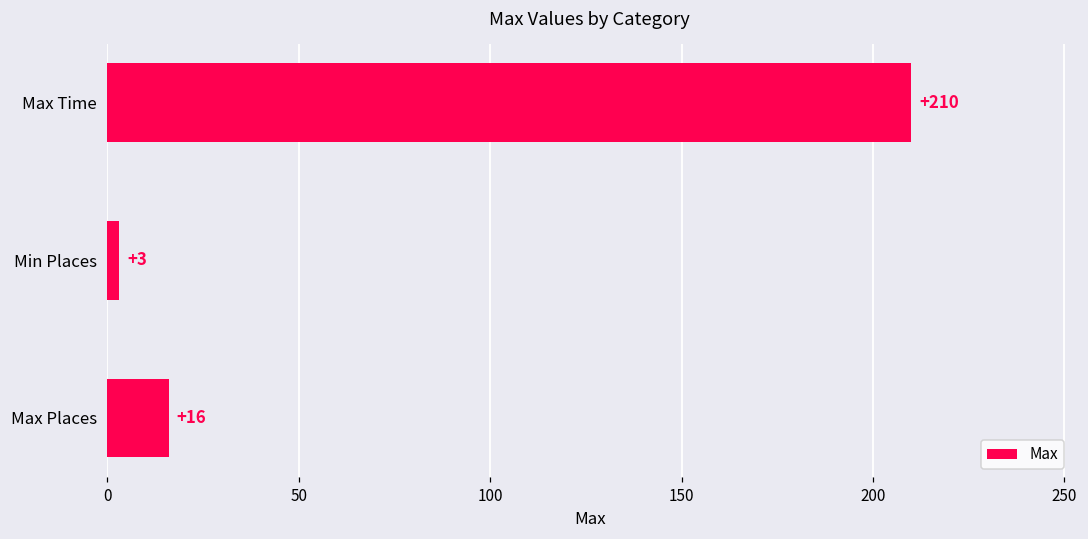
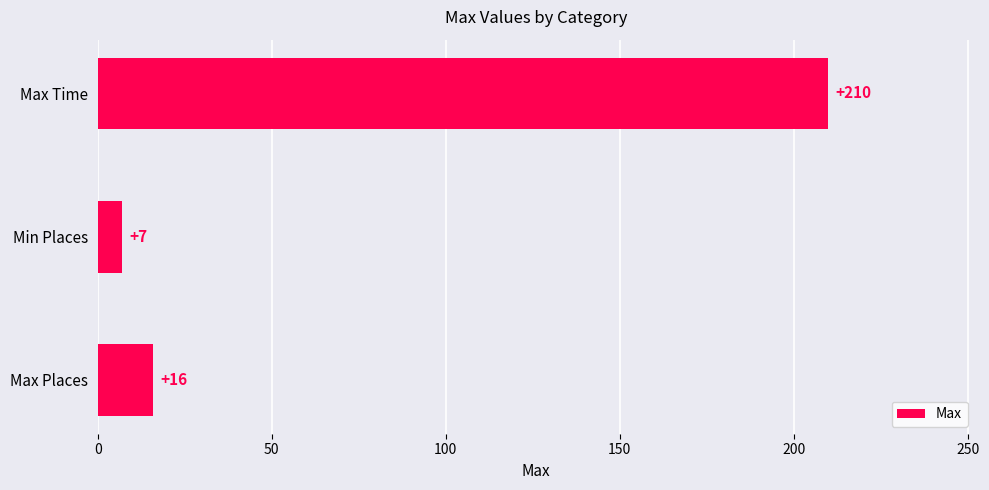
  {
    "Max Time": "+210",
-   "Min Places": "+3",
+   "Min Places": "+7",
    "Max Places": "+16"
  }
